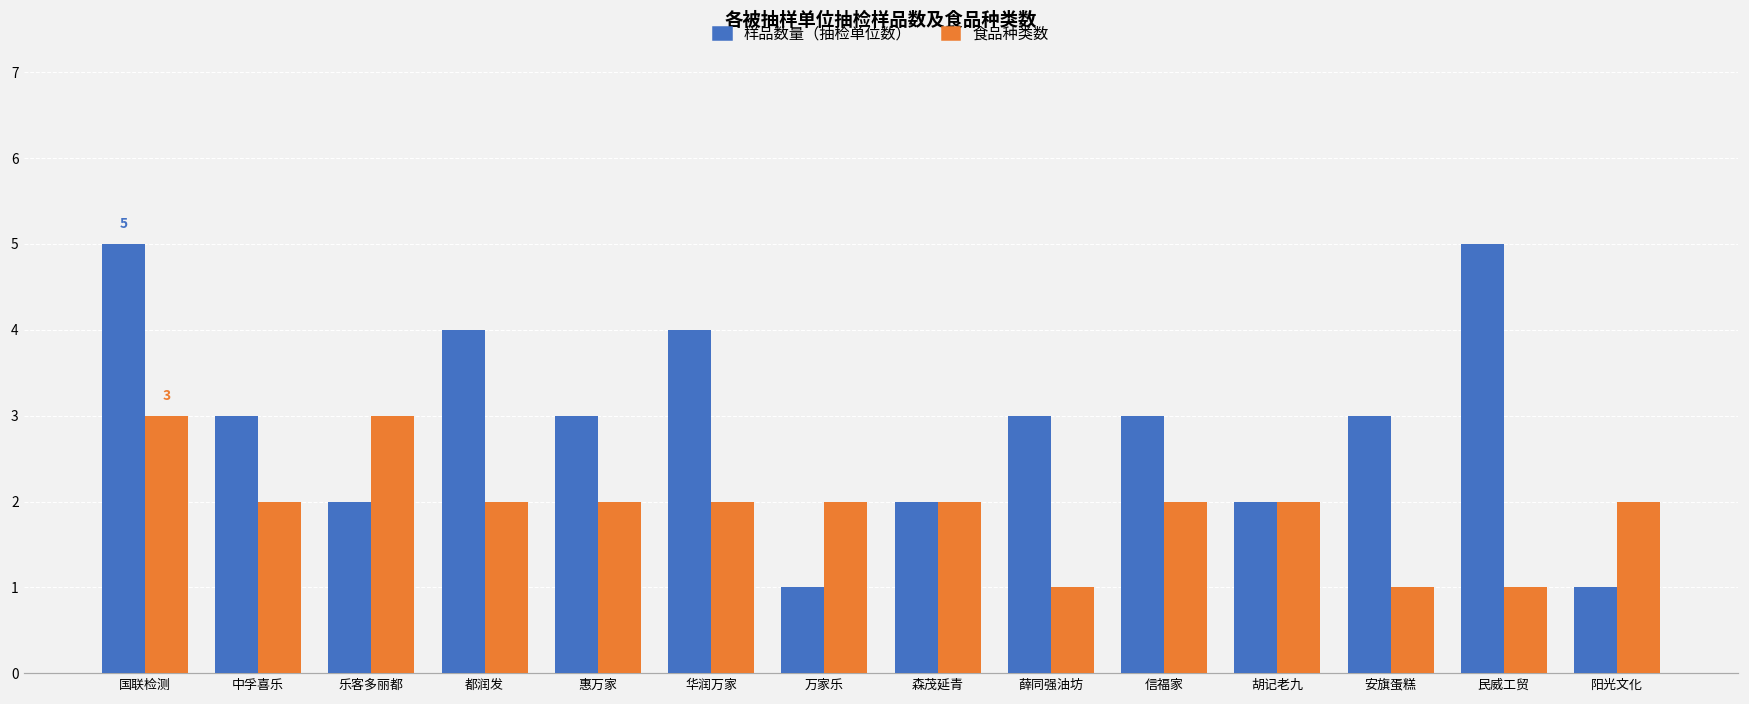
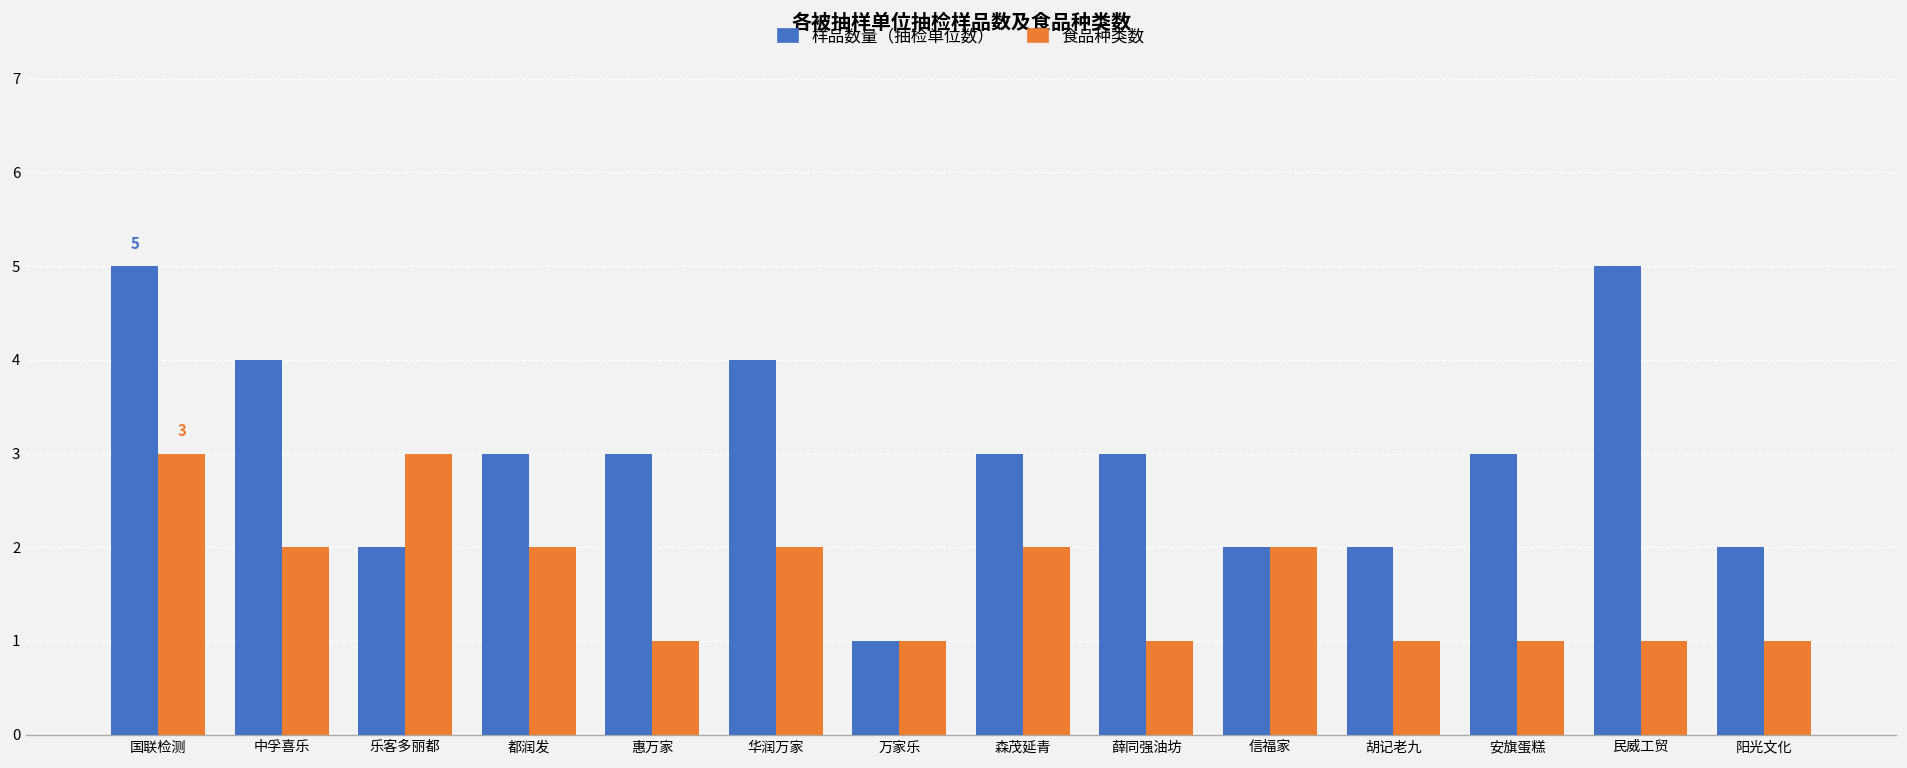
  {
    "样品数量（抽检单位数）": {
-     "中孚喜乐": 3,
+     "中孚喜乐": 4,
      "乐客多丽都": 2,
-     "都润发": 4,
+     "都润发": 3,
      "惠万家": 3,
      "华润万家": 4,
      "万家乐": 1,
-     "森茂延青": 2,
+     "森茂延青": 3,
      "薛同强油坊": 3,
-     "信福家": 3,
+     "信福家": 2,
      "胡记老九": 2,
      "安旗蛋糕": 3,
      "民威工贸": 5,
-     "阳光文化": 1
+     "阳光文化": 2
    },
    "食品种类数": {
      "中孚喜乐": 2,
      "乐客多丽都": 3,
      "都润发": 2,
-     "惠万家": 2,
+     "惠万家": 1,
      "华润万家": 2,
-     "万家乐": 2,
+     "万家乐": 1,
      "森茂延青": 2,
      "薛同强油坊": 1,
      "信福家": 2,
-     "胡记老九": 2,
+     "胡记老九": 1,
      "安旗蛋糕": 1,
      "民威工贸": 1,
-     "阳光文化": 2
+     "阳光文化": 1
    }
  }
